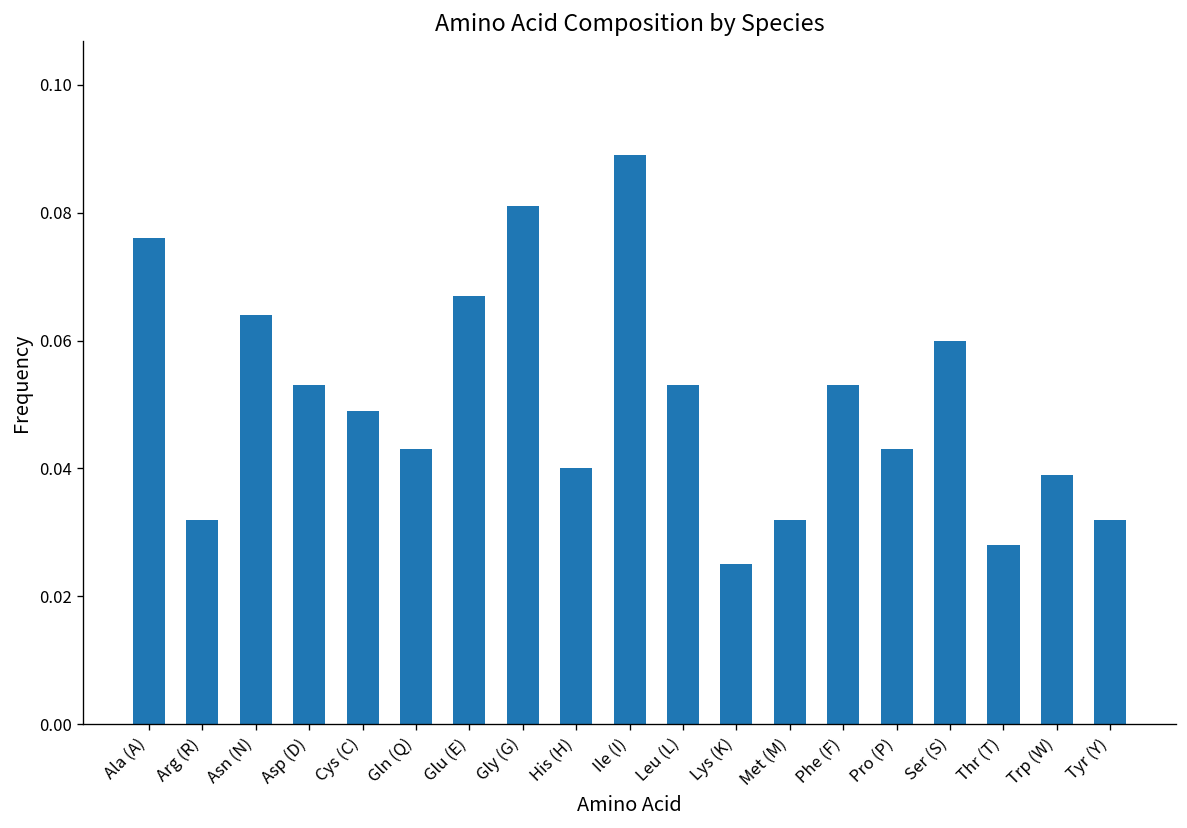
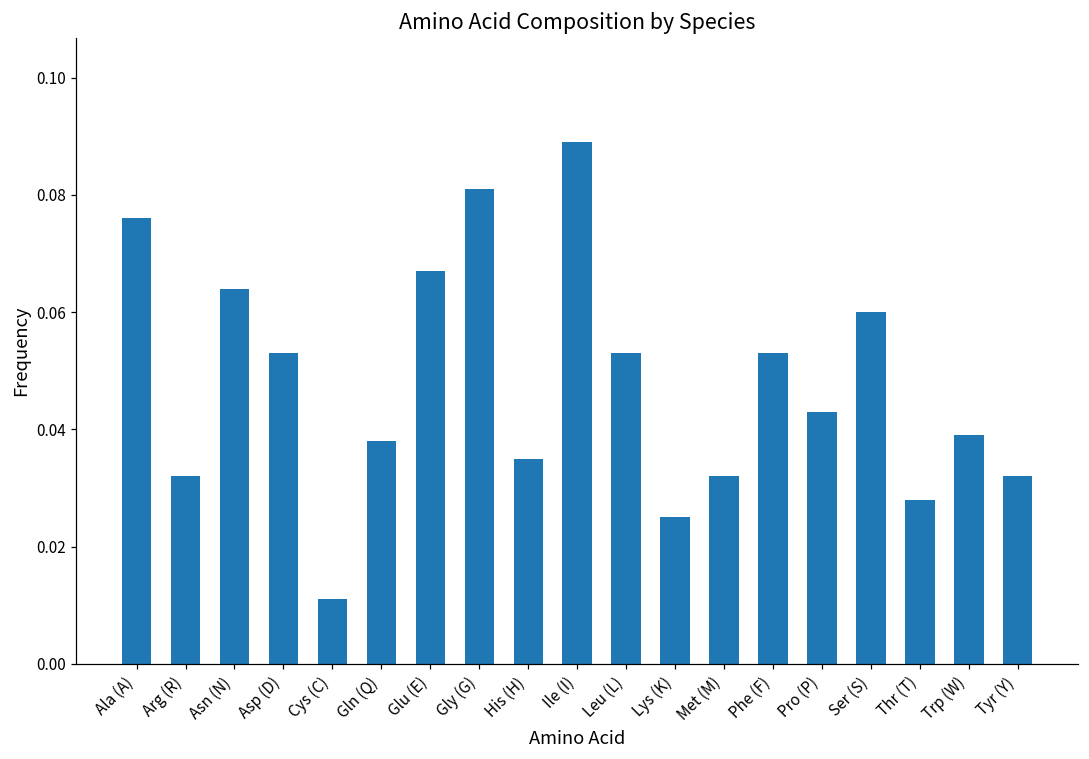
  {
    "Ala (A)": 0.076,
    "Arg (R)": 0.032,
    "Asn (N)": 0.064,
    "Asp (D)": 0.053,
-   "Cys (C)": 0.049,
-   "Gln (Q)": 0.043,
+   "Cys (C)": 0.011,
+   "Gln (Q)": 0.038,
    "Glu (E)": 0.067,
    "Gly (G)": 0.081,
-   "His (H)": 0.040,
+   "His (H)": 0.035,
    "Ile (I)": 0.089,
    "Leu (L)": 0.053,
    "Lys (K)": 0.025,
    "Met (M)": 0.032,
    "Phe (F)": 0.053,
    "Pro (P)": 0.043,
    "Ser (S)": 0.060,
    "Thr (T)": 0.028,
    "Trp (W)": 0.039,
    "Tyr (Y)": 0.032
  }
